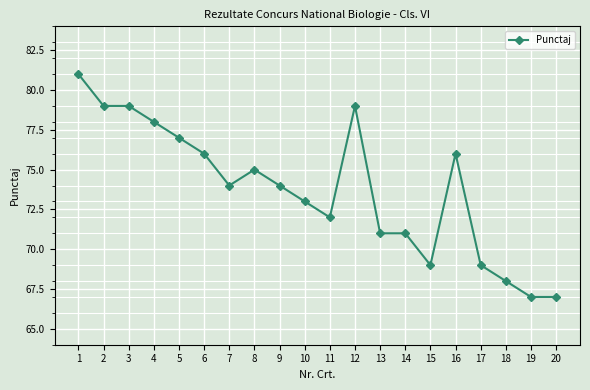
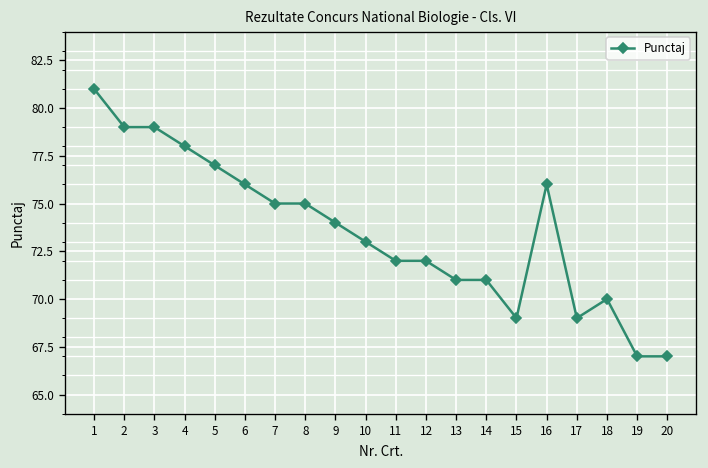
  {
    "1": 81,
    "2": 79,
    "3": 79,
    "4": 78,
    "5": 77,
    "6": 76,
-   "7": 74,
+   "7": 75,
    "8": 75,
    "9": 74,
    "10": 73,
    "11": 72,
-   "12": 79,
+   "12": 72,
    "13": 71,
    "14": 71,
    "15": 69,
    "16": 76,
    "17": 69,
-   "18": 68,
+   "18": 70,
    "19": 67,
    "20": 67
  }
